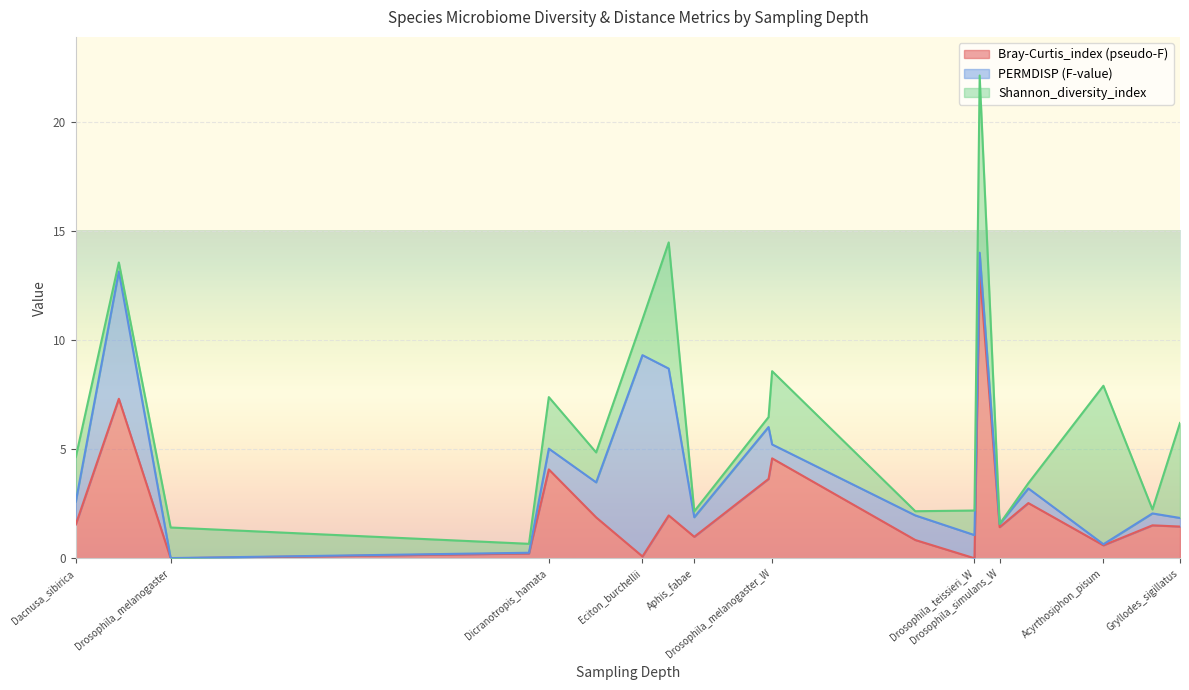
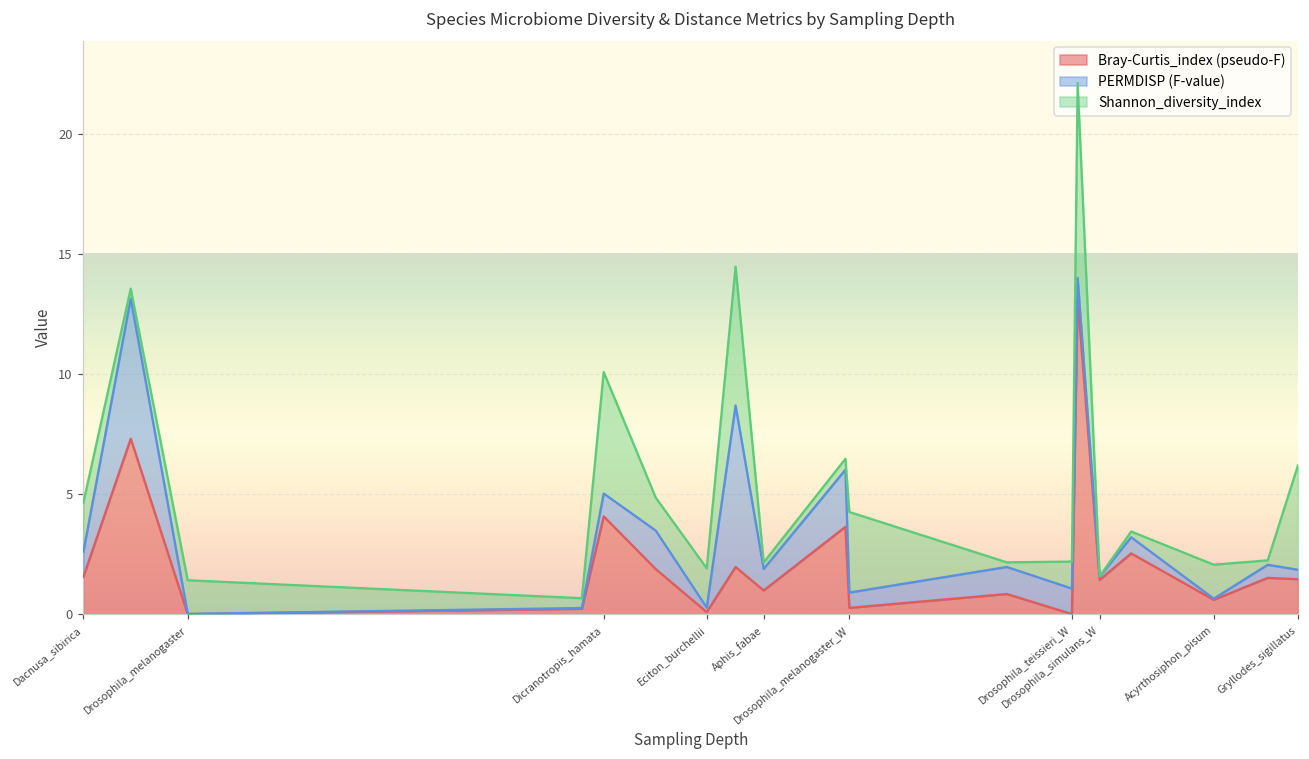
  {
    "Bray-Curtis_index (pseudo-F)": {
      "Dacnusa_sibirica": 1.6,
      "Dicranotropis_hamata": 4.1,
      "Eciton_burchellii": 0.1,
      "Aphis_fabae": 1.0,
-     "Drosophila_melanogaster_W": 4.6,
+     "Drosophila_melanogaster_W": 0.3,
      "Drosophila_teissieri_W": 0.0,
      "Drosophila_simulans_W": 1.4,
      "Gryllodes_sigillatus": 1.5
    },
    "PERMDISP (F-value)": {
      "Dacnusa_sibirica": 1.0,
      "Dicranotropis_hamata": 1.0,
-     "Eciton_burchellii": 9.2,
+     "Eciton_burchellii": 0.2,
      "Aphis_fabae": 0.9,
      "Drosophila_melanogaster_W": 0.6,
      "Drosophila_teissieri_W": 1.1,
      "Gryllodes_sigillatus": 0.4
    },
    "Shannon_diversity_index": {
      "Dacnusa_sibirica": 2.0,
      "Drosophila_melanogaster": 1.4,
-     "Dicranotropis_hamata": 2.4,
+     "Dicranotropis_hamata": 5.1,
      "Eciton_burchellii": 1.6,
      "Aphis_fabae": 0.3,
      "Drosophila_melanogaster_W": 3.4,
      "Drosophila_teissieri_W": 1.1,
-     "Acyrthosiphon_pisum": 7.3,
+     "Acyrthosiphon_pisum": 1.4,
      "Gryllodes_sigillatus": 4.4
    }
  }
